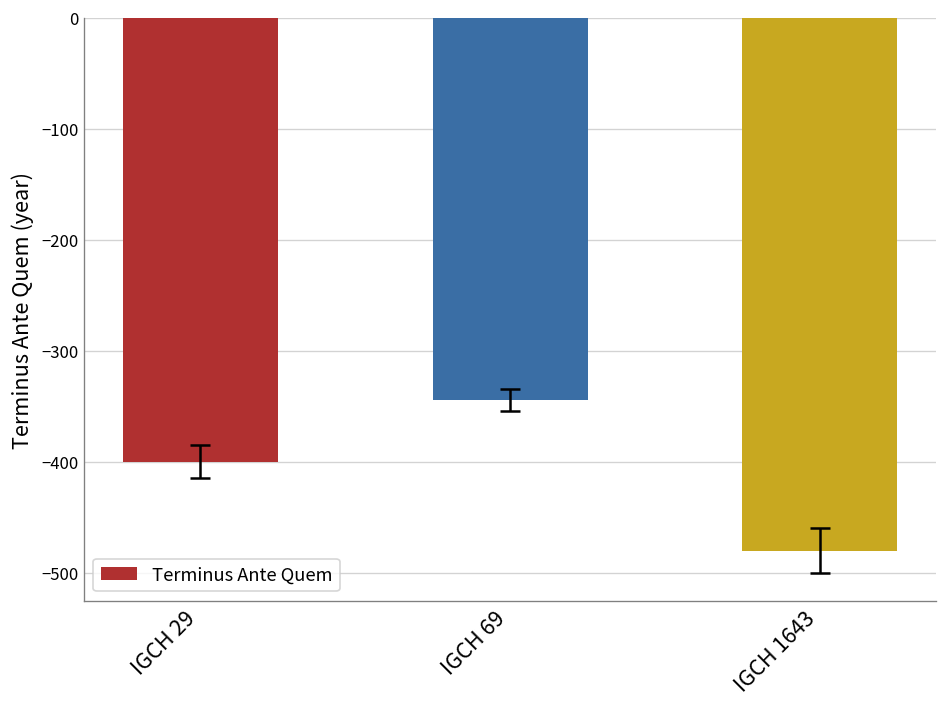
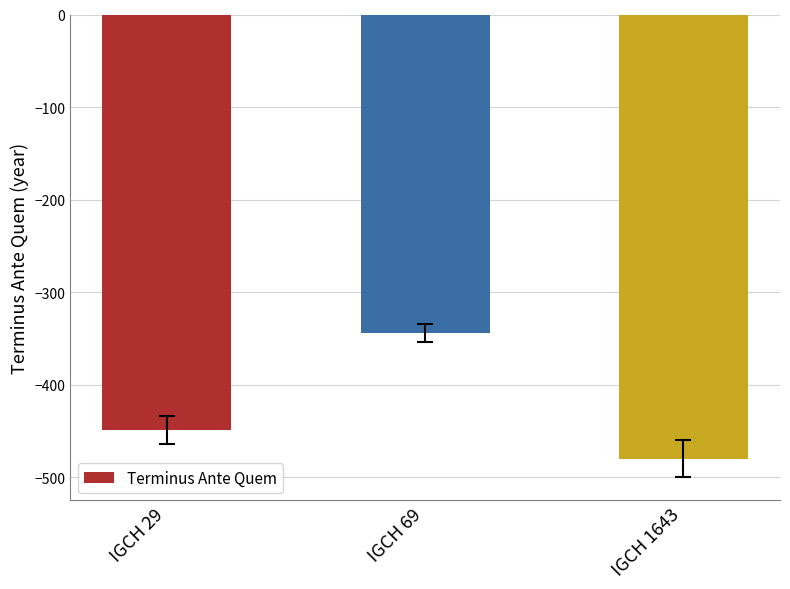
  {
    "Terminus Ante Quem": {
-     "IGCH 29": -400,
+     "IGCH 29": -450,
      "IGCH 69": -340,
      "IGCH 1643": -480
    }
  }
